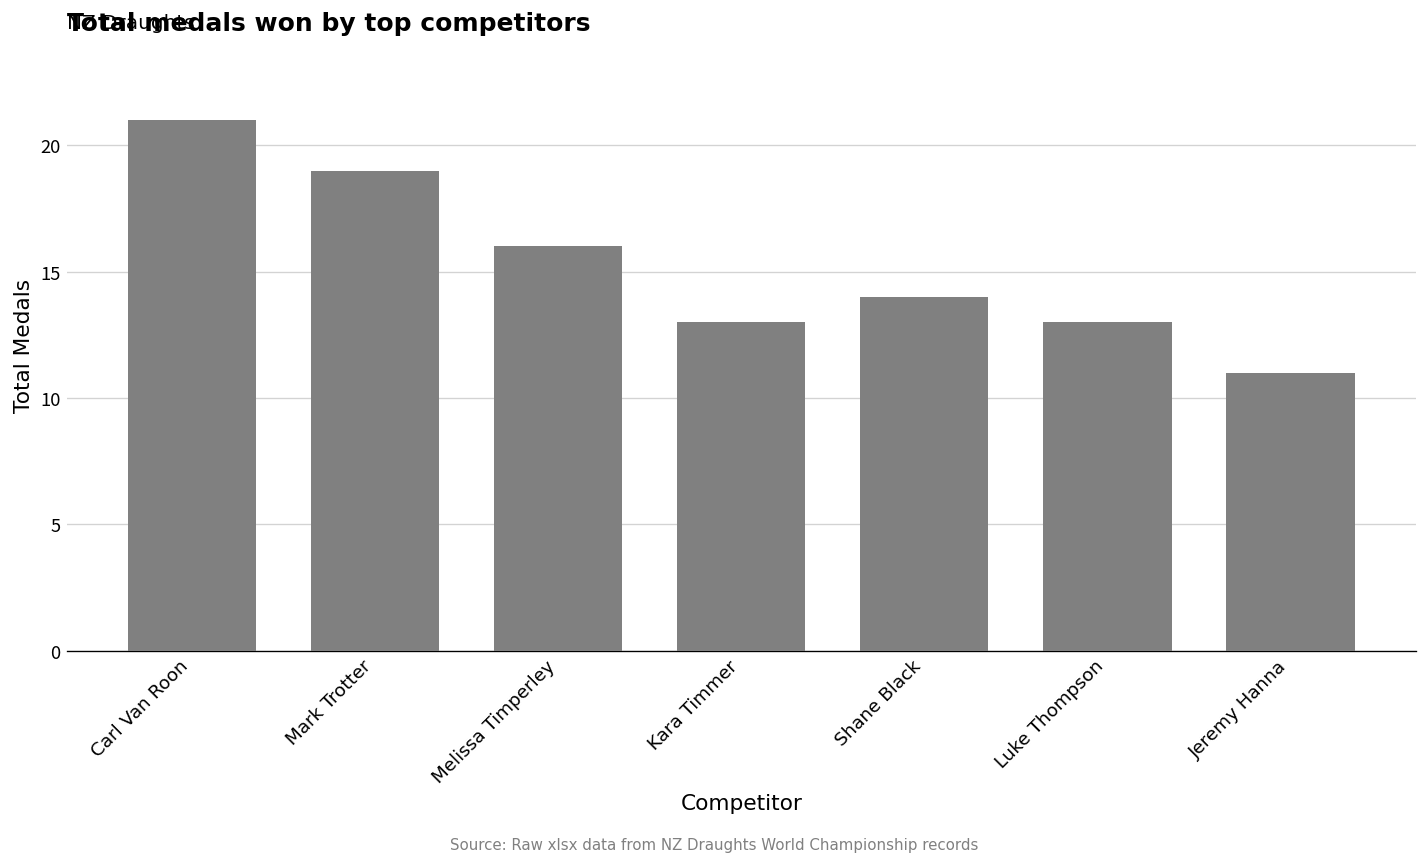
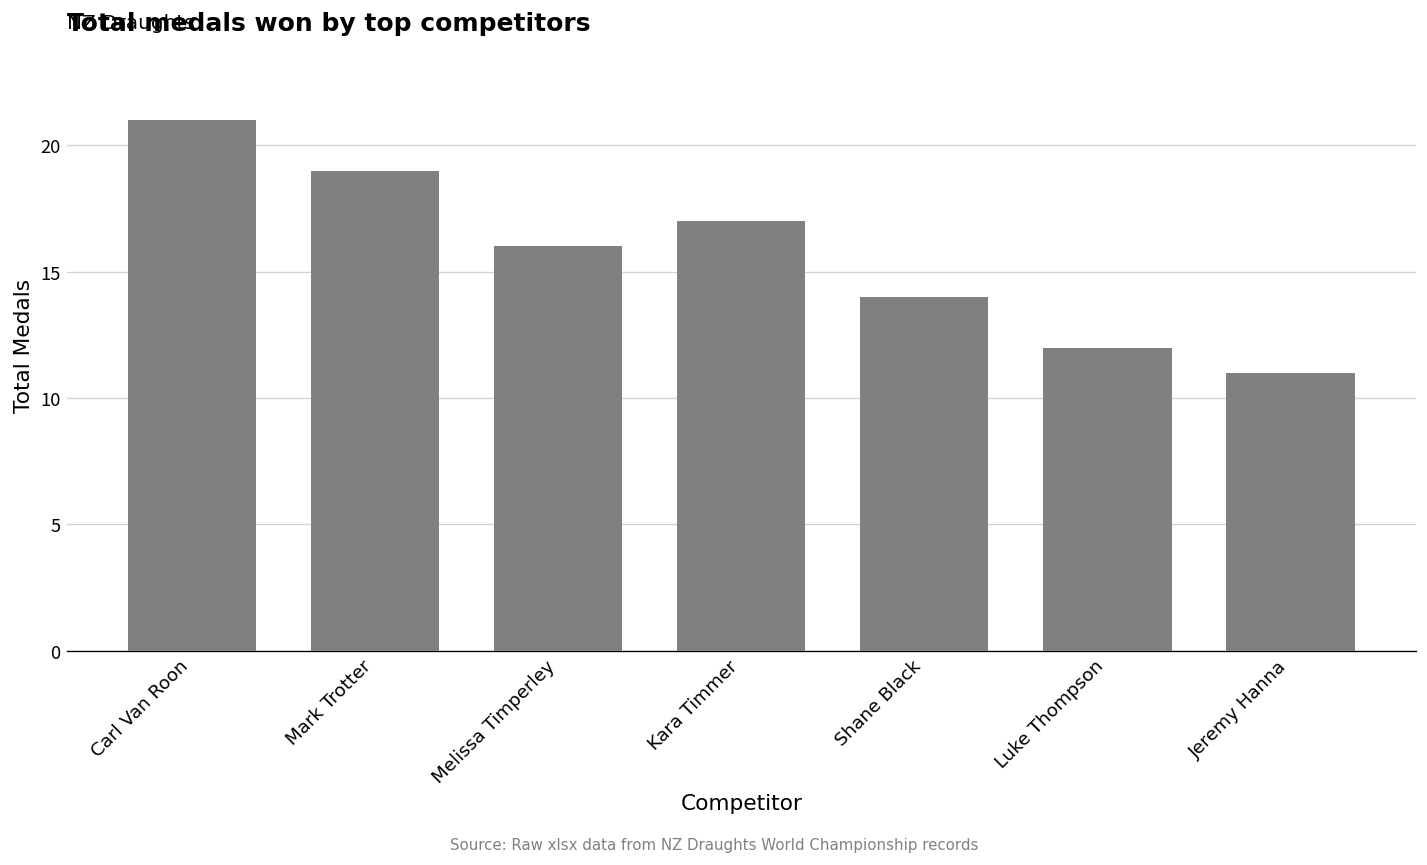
  {
    "Carl Van Roon": 21,
    "Mark Trotter": 19,
    "Melissa Timperley": 16,
-   "Kara Timmer": 13,
+   "Kara Timmer": 17,
    "Shane Black": 14,
-   "Luke Thompson": 13,
+   "Luke Thompson": 12,
    "Jeremy Hanna": 11
  }
